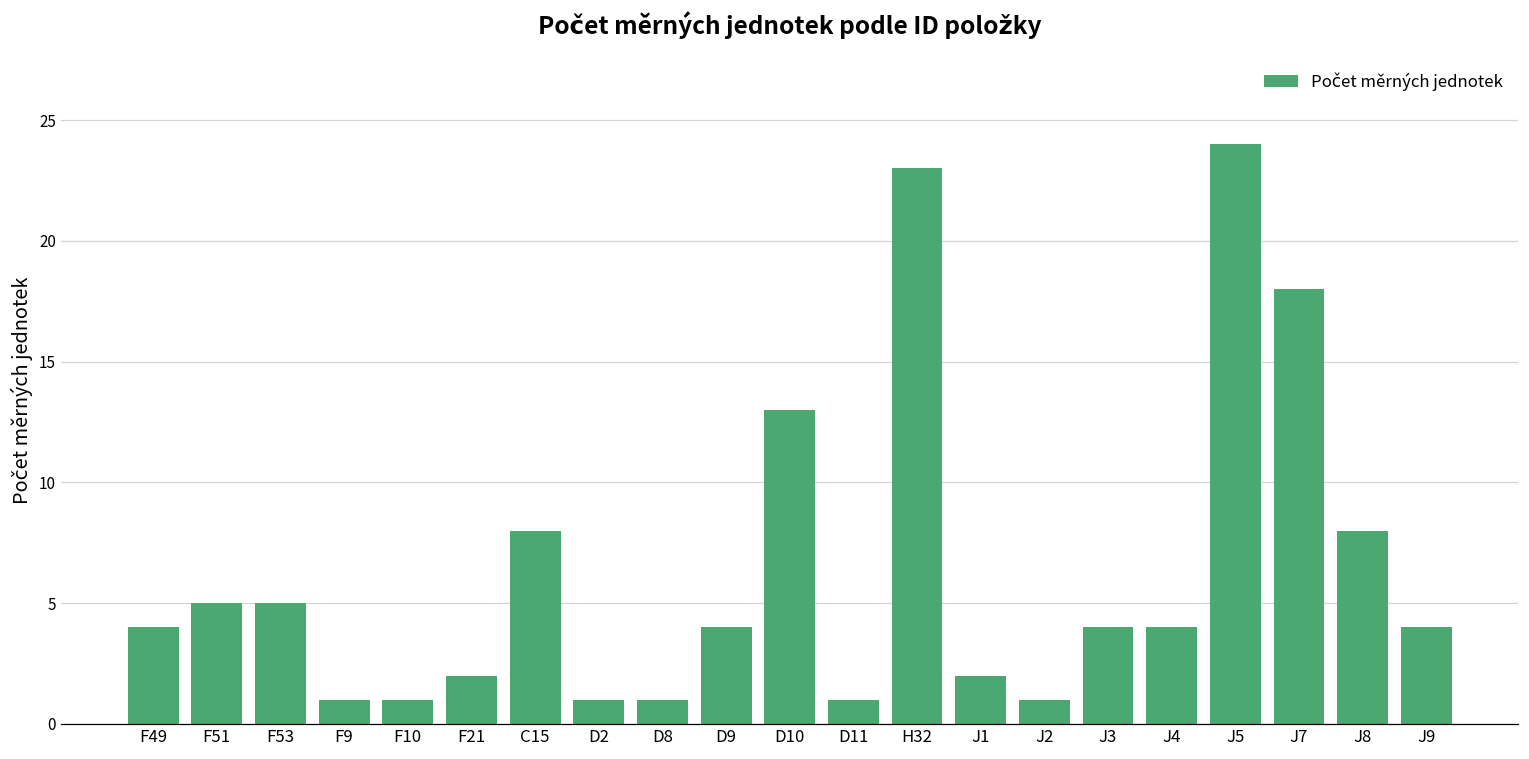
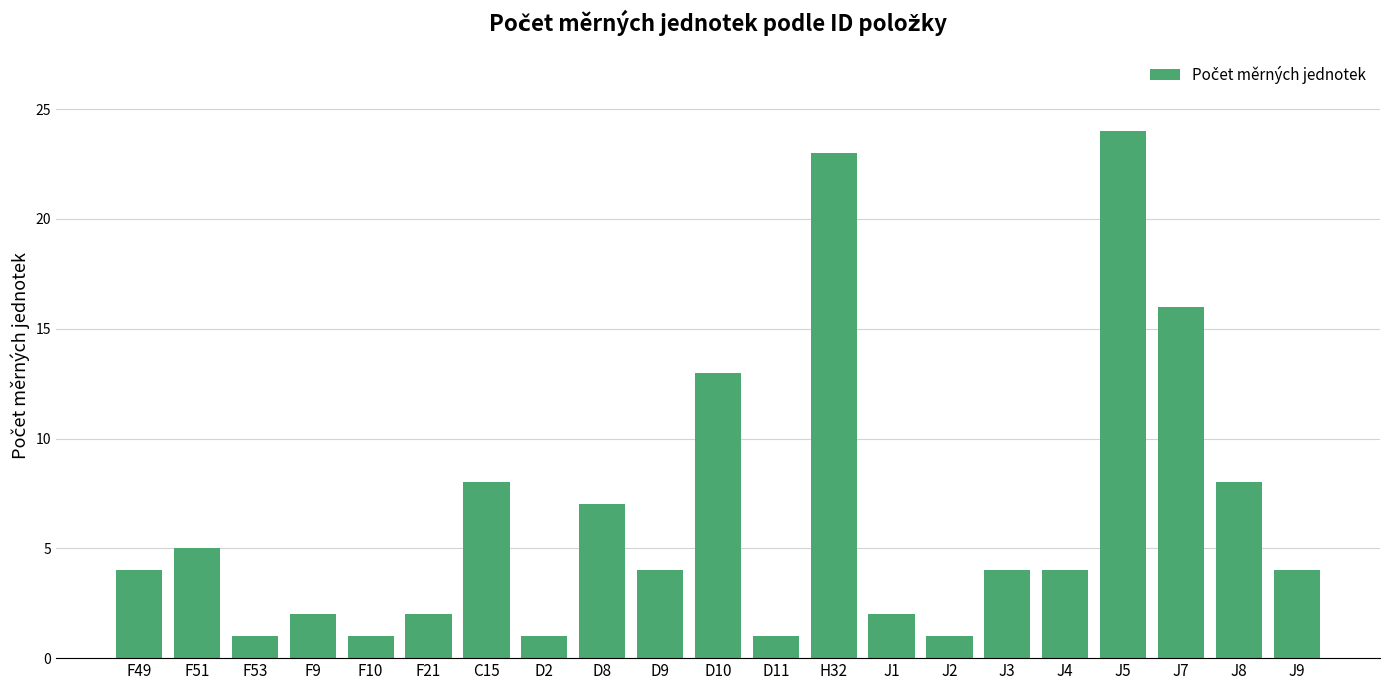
  {
    "F49": 4,
    "F51": 5,
-   "F53": 5,
-   "F9": 1,
+   "F53": 1,
+   "F9": 2,
    "F10": 1,
    "F21": 2,
    "C15": 8,
    "D2": 1,
-   "D8": 1,
+   "D8": 7,
    "D9": 4,
    "D10": 13,
    "D11": 1,
    "H32": 23,
    "J1": 2,
    "J2": 1,
    "J3": 4,
    "J4": 4,
    "J5": 24,
-   "J7": 18,
+   "J7": 16,
    "J8": 8,
    "J9": 4
  }
